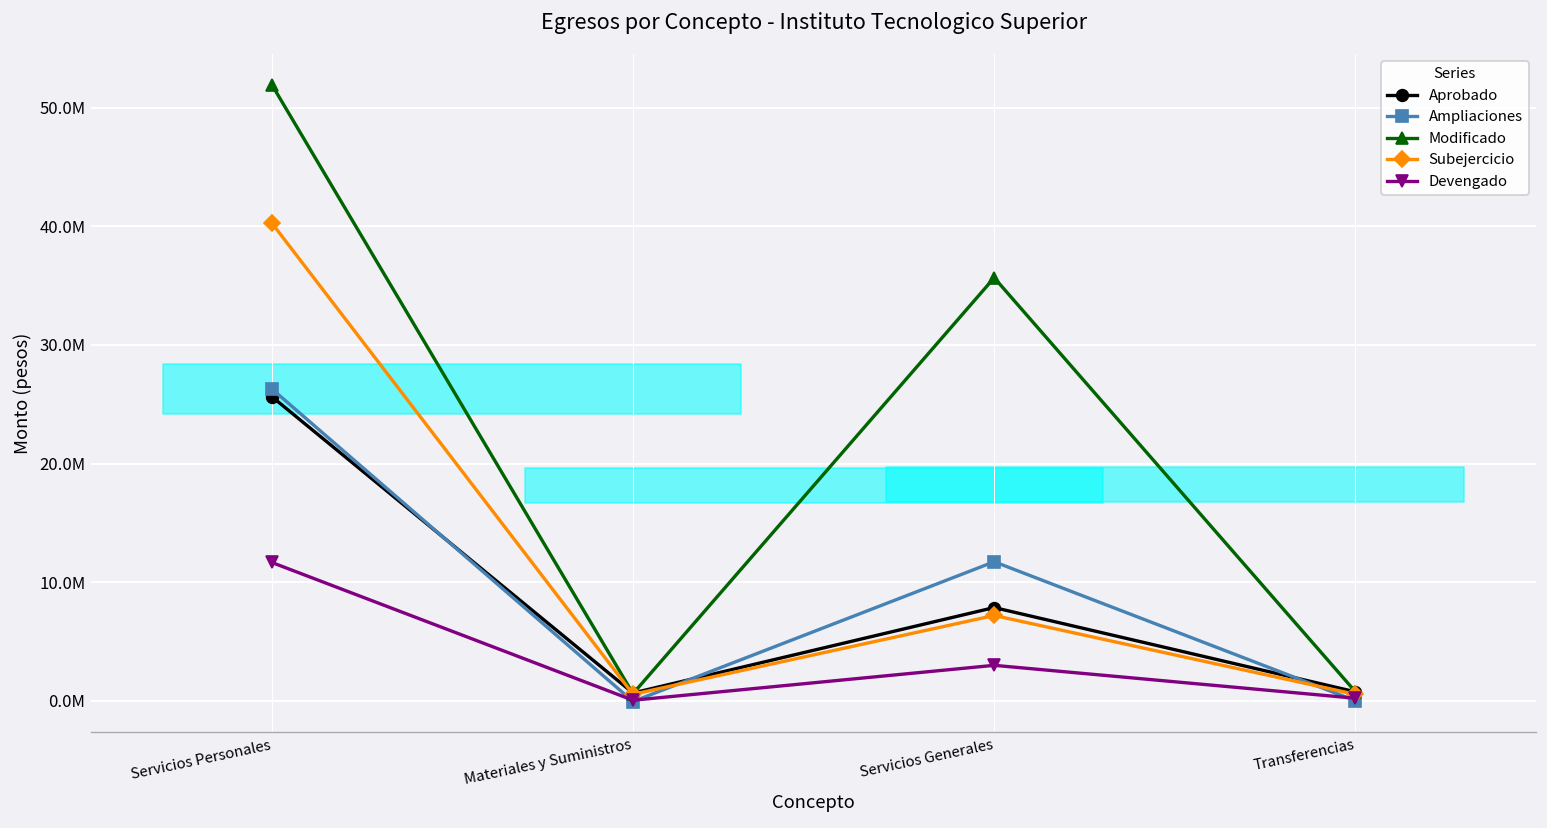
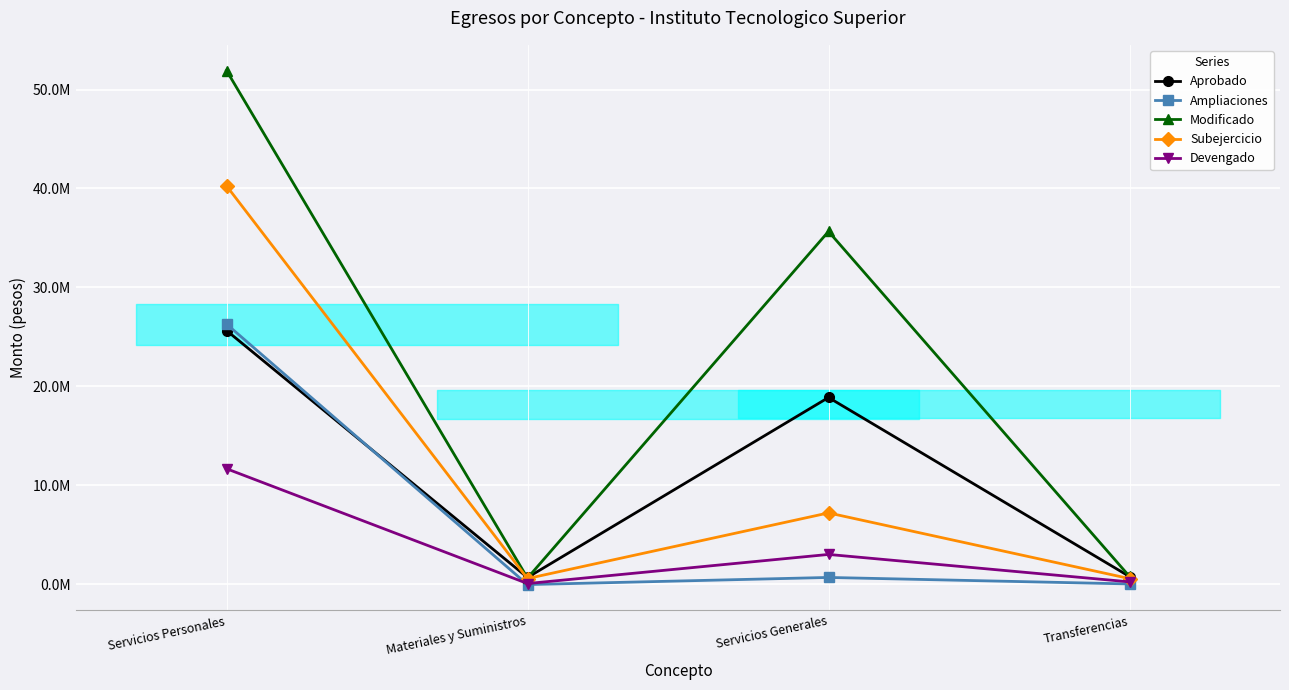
  {
    "Aprobado": {
      "Servicios Personales": 26000000,
-     "Servicios Generales": 8000000
+     "Servicios Generales": 19000000
    },
    "Ampliaciones": {
      "Servicios Personales": 26000000,
-     "Servicios Generales": 12000000
+     "Servicios Generales": 1000000
    },
    "Modificado": {
      "Servicios Personales": 52000000,
      "Servicios Generales": 36000000
    },
    "Subejercicio": {
      "Servicios Personales": 40000000,
      "Servicios Generales": 7000000
    },
    "Devengado": {
      "Servicios Personales": 12000000,
      "Servicios Generales": 3000000
    }
  }
